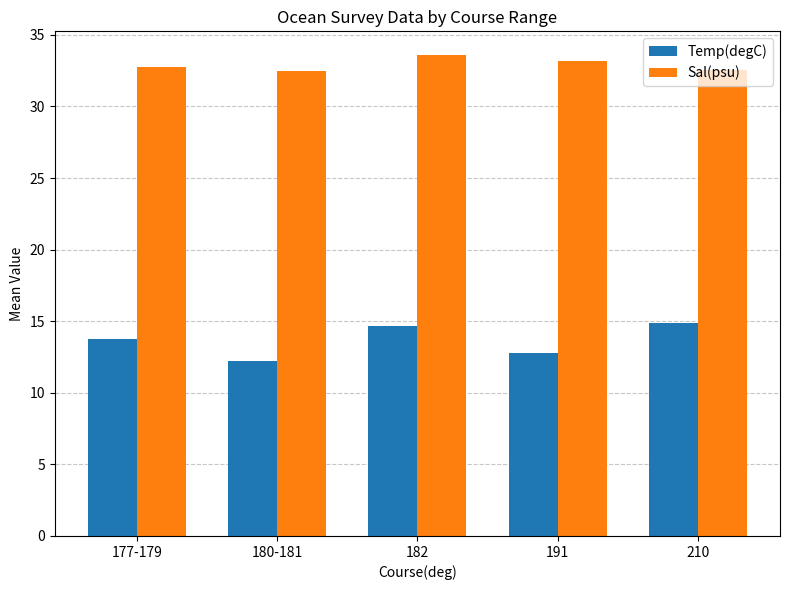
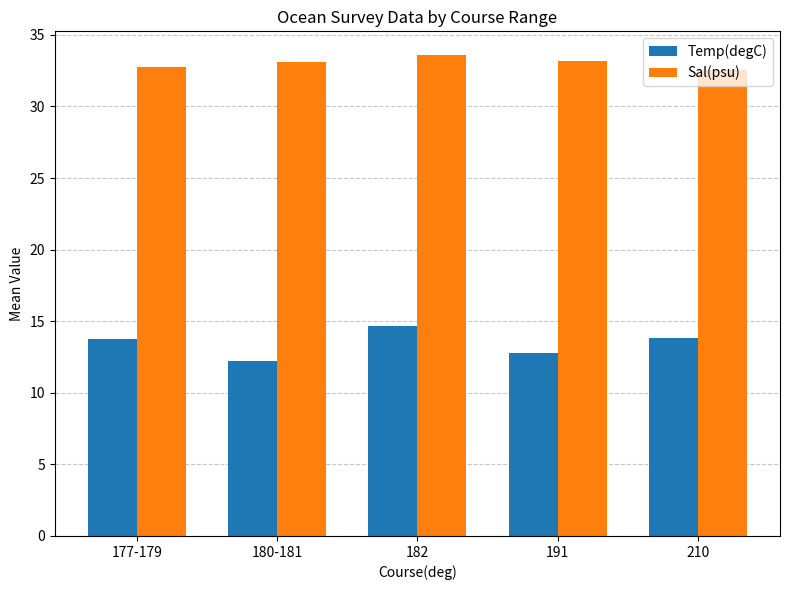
  {
    "Temp(degC)": {
      "177-179": 13.7,
      "180-181": 12.2,
      "182": 14.6,
      "191": 12.8,
-     "210": 14.8
+     "210": 13.8
    },
    "Sal(psu)": {
      "177-179": 32.8,
-     "180-181": 32.5,
+     "180-181": 33.1,
      "182": 33.6,
      "191": 33.2
    }
  }
